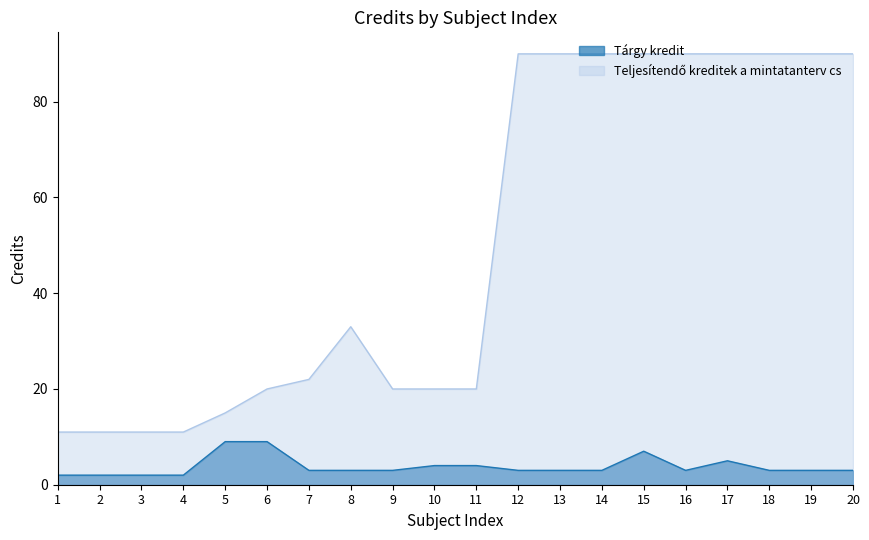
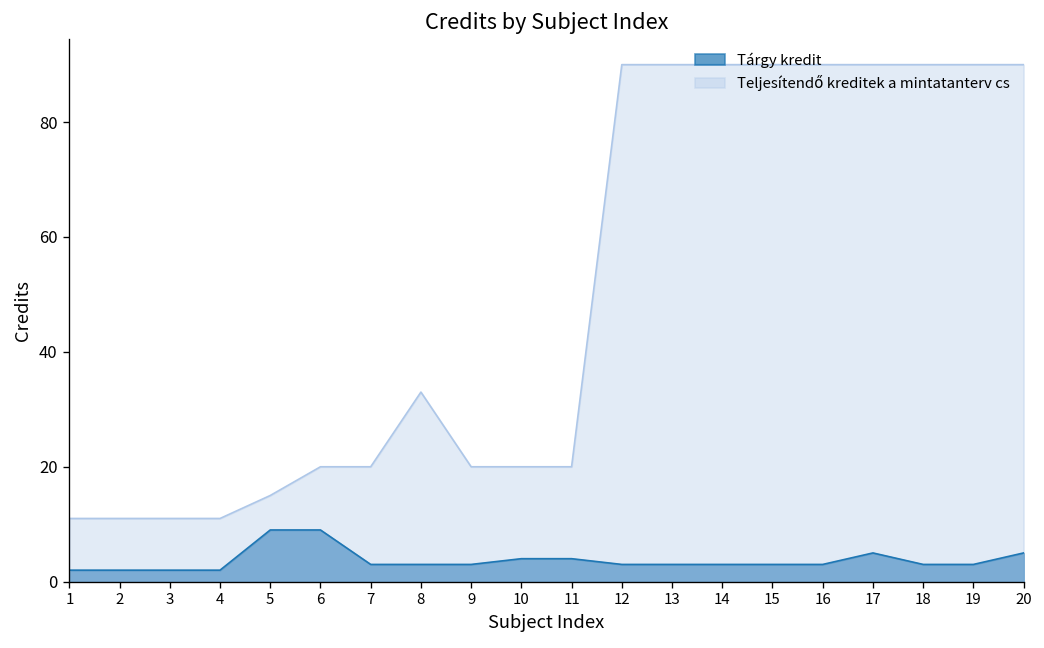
  {
    "Tárgy kredit": {
      "1": 2,
      "2": 2,
      "3": 2,
      "4": 2,
      "5": 9,
      "6": 9,
      "7": 3,
      "8": 3,
      "9": 3,
      "10": 4,
      "11": 4,
      "12": 3,
      "13": 3,
      "14": 3,
-     "15": 7,
+     "15": 3,
      "16": 3,
      "17": 5,
      "18": 3,
      "19": 3,
-     "20": 3
+     "20": 5
    },
    "Teljesítendő kreditek a mintatanterv cs": {
      "1": 11,
      "2": 11,
      "3": 11,
      "4": 11,
      "5": 15,
      "6": 20,
-     "7": 22,
+     "7": 20,
      "8": 33,
      "9": 20,
      "10": 20,
      "11": 20,
      "12": 90,
      "13": 90,
      "14": 90,
      "15": 90,
      "16": 90,
      "17": 90,
      "18": 90,
      "19": 90,
      "20": 90
    }
  }
